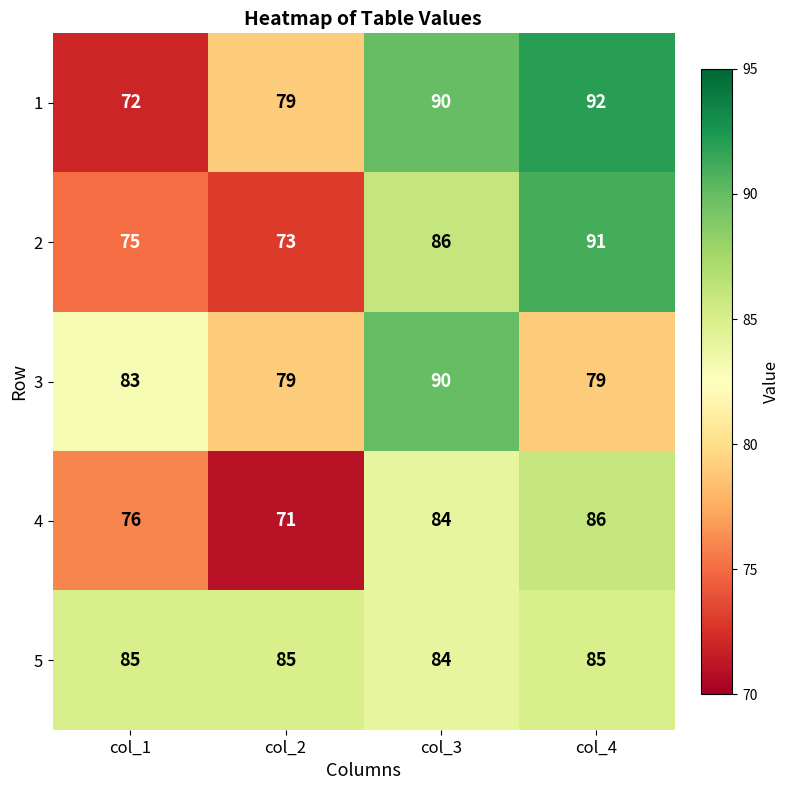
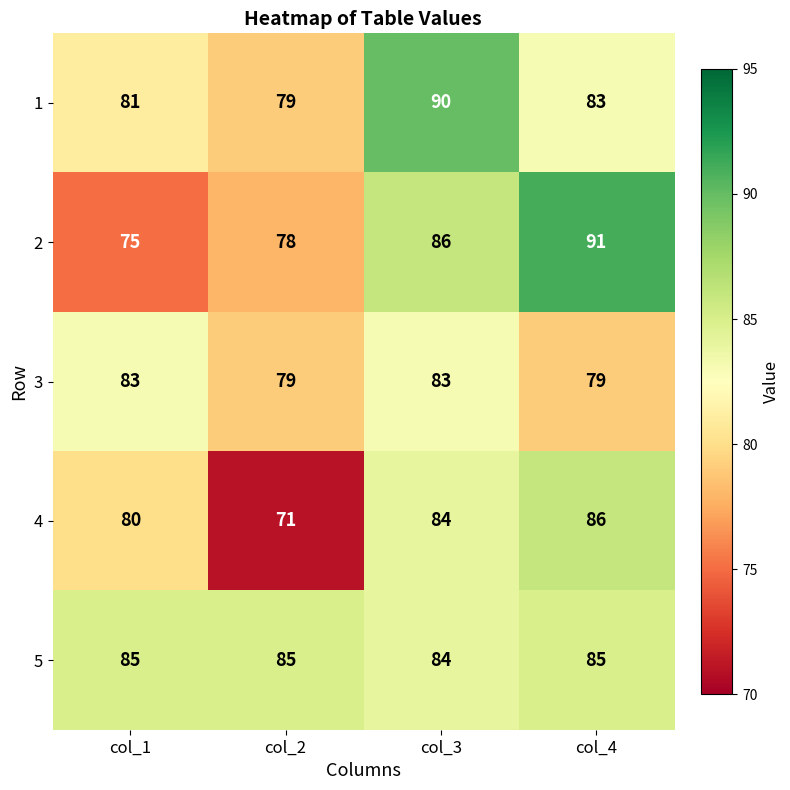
  {
    "1": {
-     "col_1": 72,
+     "col_1": 81,
      "col_2": 79,
      "col_3": 90,
-     "col_4": 92
+     "col_4": 83
    },
    "2": {
      "col_1": 75,
-     "col_2": 73,
+     "col_2": 78,
      "col_3": 86,
      "col_4": 91
    },
    "3": {
      "col_1": 83,
      "col_2": 79,
-     "col_3": 90,
+     "col_3": 83,
      "col_4": 79
    },
    "4": {
-     "col_1": 76,
+     "col_1": 80,
      "col_2": 71,
      "col_3": 84,
      "col_4": 86
    },
    "5": {
      "col_1": 85,
      "col_2": 85,
      "col_3": 84,
      "col_4": 85
    }
  }
